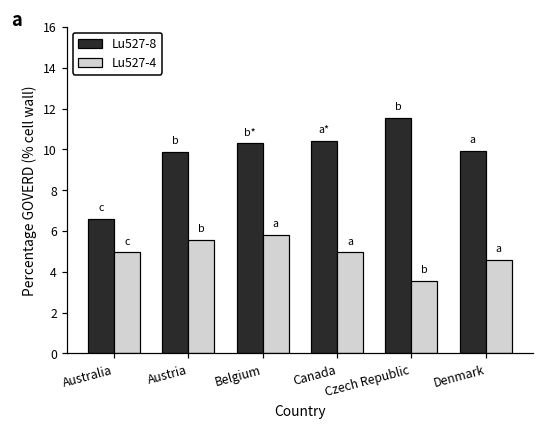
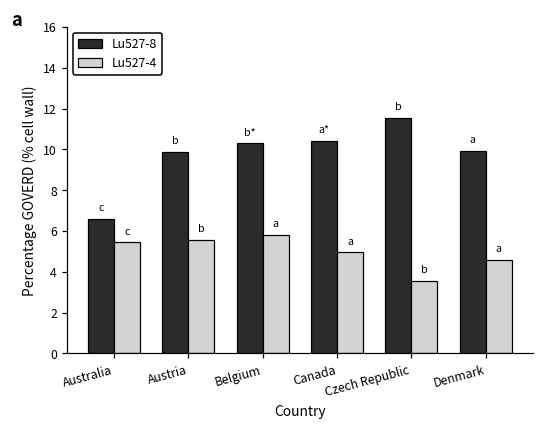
  {
    "Lu527-8": {
      "Australia": 6.6,
      "Austria": 9.9,
      "Belgium": 10.3,
      "Canada": 10.4,
      "Czech Republic": 11.5,
      "Denmark": 9.9
    },
    "Lu527-4": {
-     "Australia": 5.0,
+     "Australia": 5.4,
      "Austria": 5.6,
      "Belgium": 5.8,
      "Canada": 4.9,
      "Czech Republic": 3.6,
      "Denmark": 4.6
    }
  }
